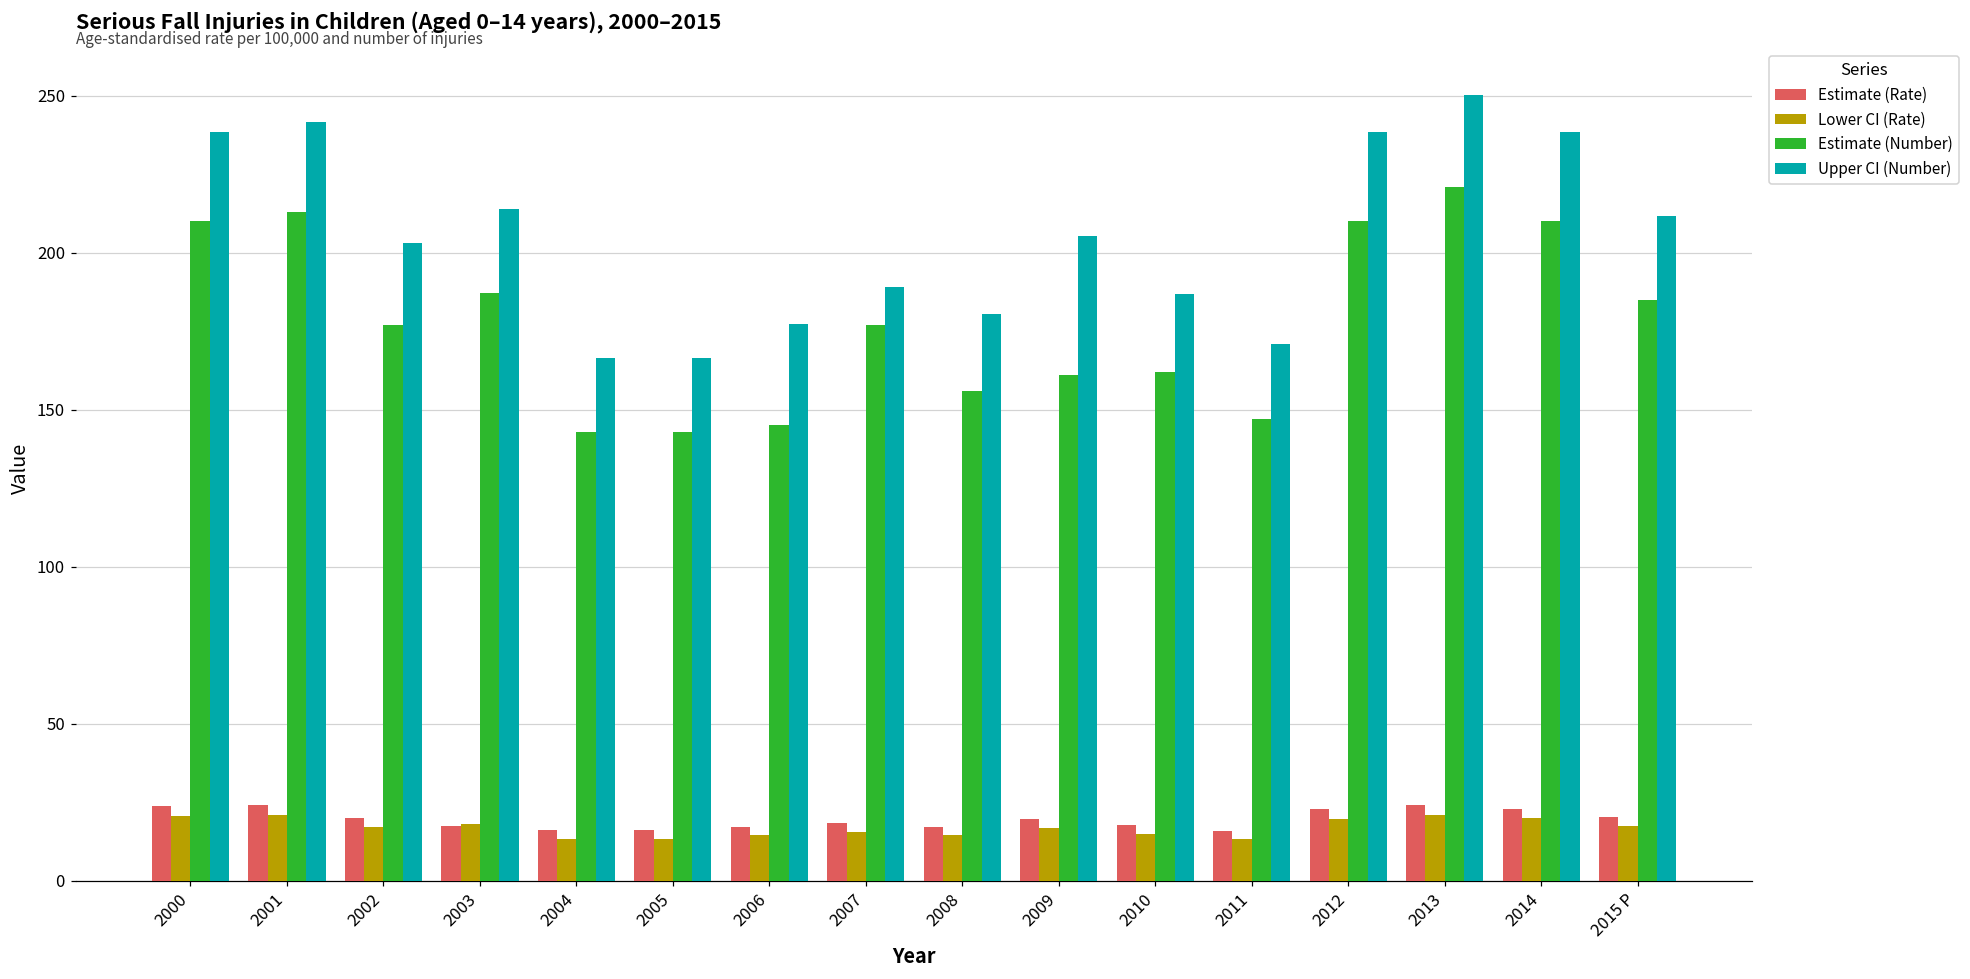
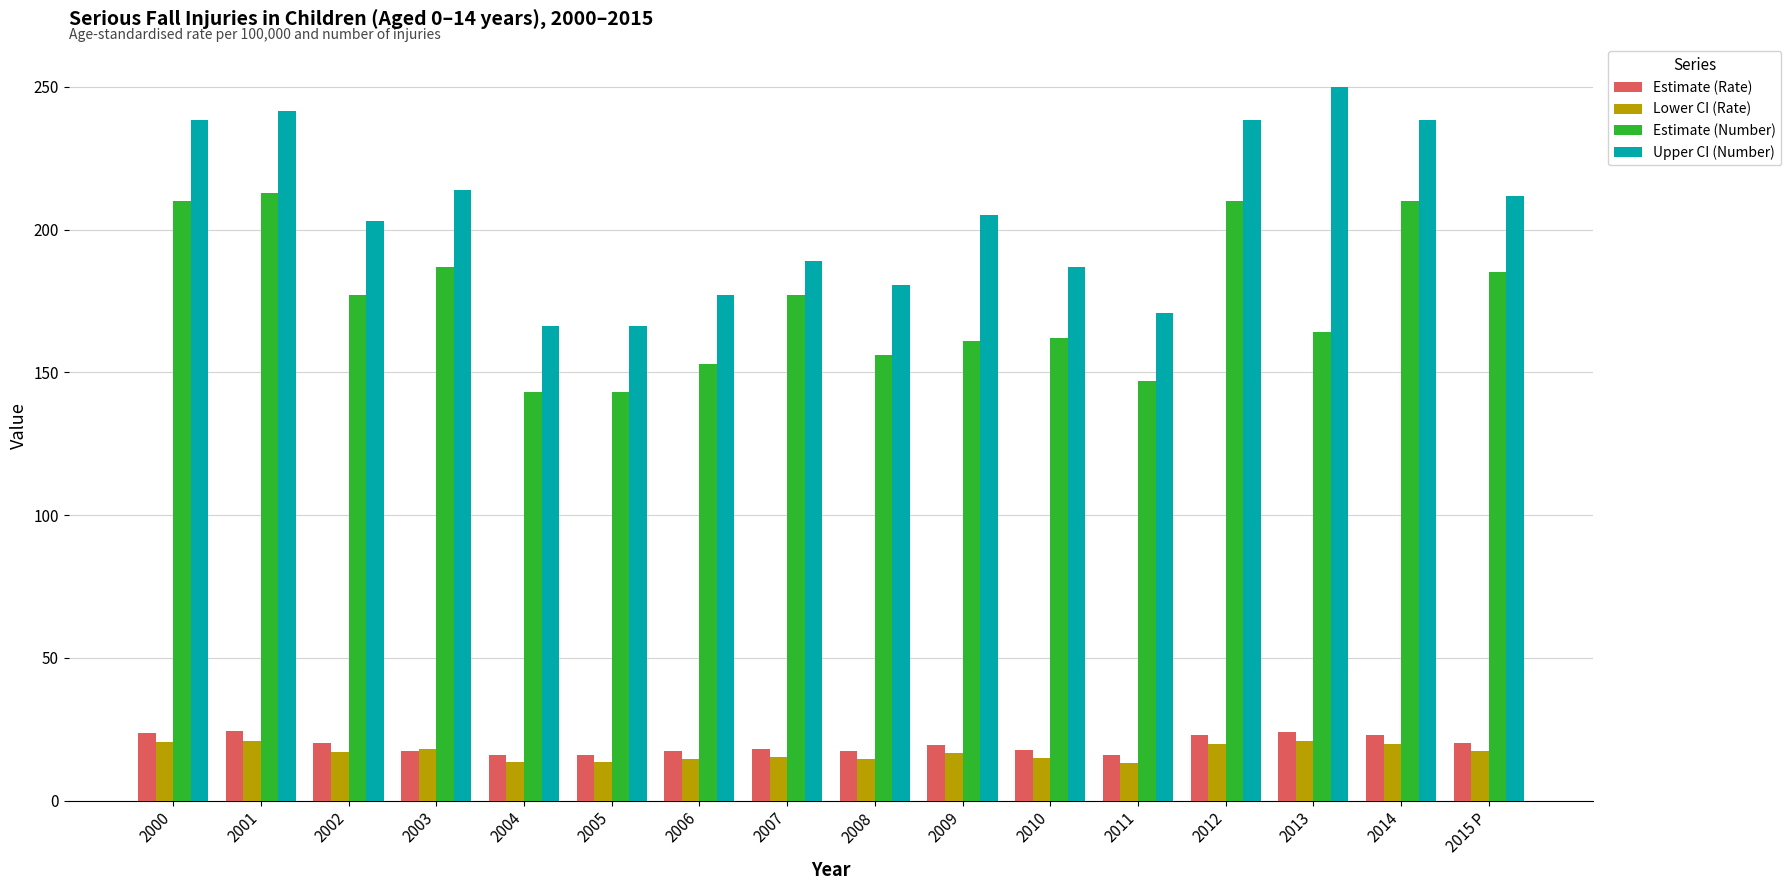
  {
    "Estimate (Rate)": {
      "2000": 24,
      "2001": 24,
      "2002": 20,
      "2003": 17,
      "2004": 16,
      "2005": 16,
      "2006": 17,
      "2007": 18,
      "2008": 17,
      "2009": 20,
      "2010": 18,
      "2011": 16,
      "2012": 23,
      "2013": 24,
      "2014": 23,
      "2015 P": 20
    },
    "Lower CI (Rate)": {
      "2000": 21,
      "2001": 21,
      "2002": 17,
      "2003": 18,
      "2004": 13,
      "2005": 13,
      "2006": 14,
      "2007": 15,
      "2008": 15,
      "2009": 17,
      "2010": 15,
      "2011": 13,
      "2012": 20,
      "2013": 21,
      "2014": 20,
      "2015 P": 17
    },
    "Estimate (Number)": {
      "2000": 210,
      "2001": 213,
      "2002": 177,
      "2003": 187,
      "2004": 143,
      "2005": 143,
-     "2006": 145,
+     "2006": 153,
      "2007": 177,
      "2008": 156,
      "2009": 161,
      "2010": 162,
      "2011": 147,
      "2012": 210,
-     "2013": 221,
+     "2013": 164,
      "2014": 210,
      "2015 P": 185
    },
    "Upper CI (Number)": {
      "2000": 238,
      "2001": 242,
      "2002": 203,
      "2003": 214,
      "2004": 166,
      "2005": 166,
      "2006": 177,
      "2007": 189,
      "2008": 181,
      "2009": 205,
      "2010": 187,
      "2011": 171,
      "2012": 238,
      "2013": 250,
      "2014": 238,
      "2015 P": 212
    }
  }
